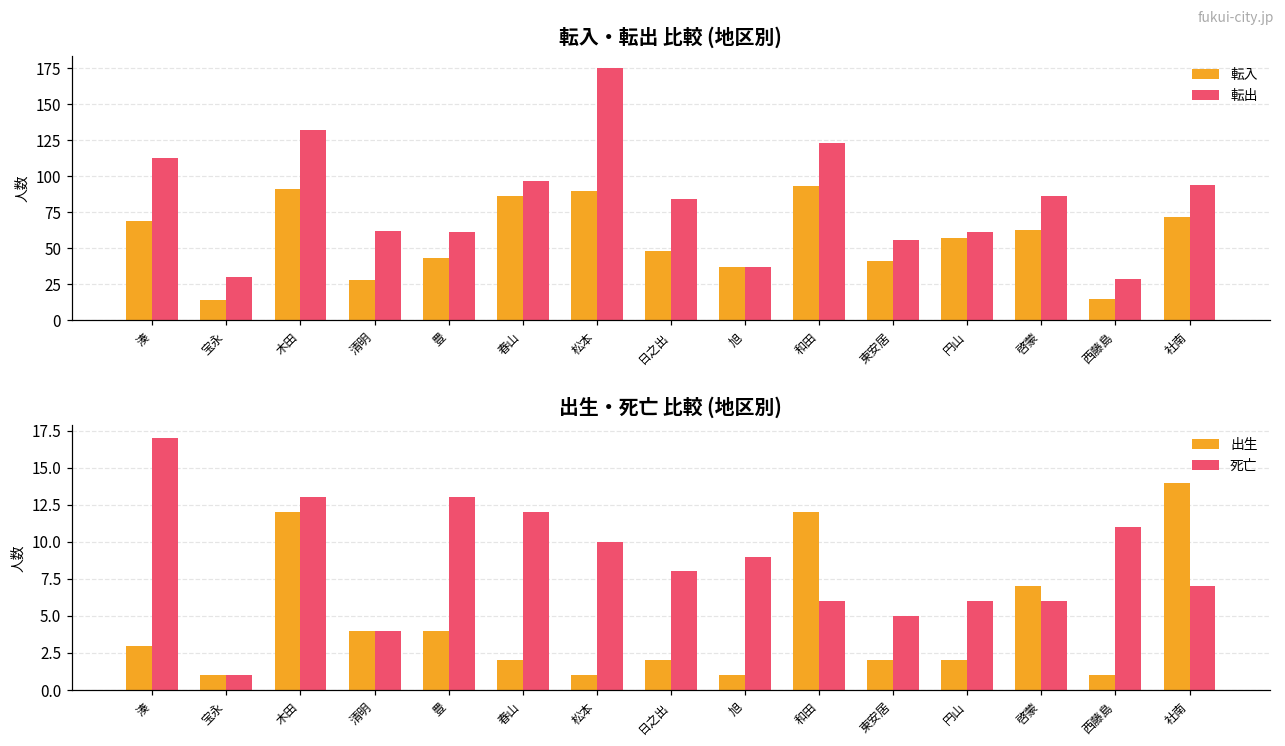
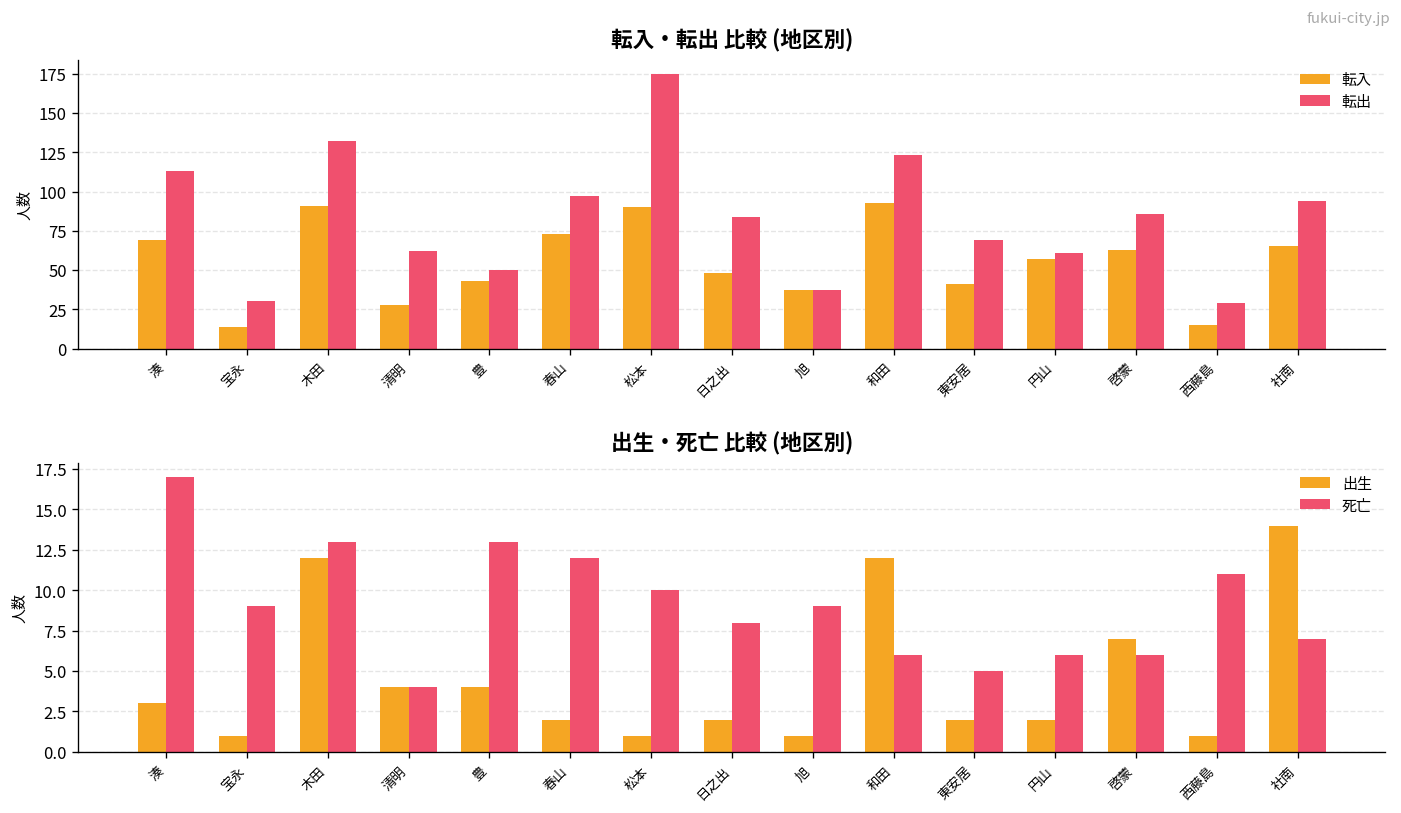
  {
    "転入・転出 比較 (地区別)": {
      "転入": {
        "湊": 69,
        "宝永": 14,
        "木田": 91,
        "清明": 28,
        "豊": 43,
-       "春山": 86,
+       "春山": 73,
        "松本": 90,
        "日之出": 48,
        "旭": 37,
        "和田": 93,
        "東安居": 41,
        "円山": 57,
        "啓蒙": 63,
        "西藤島": 15,
-       "社南": 72
+       "社南": 65
      },
      "転出": {
        "湊": 113,
        "宝永": 30,
        "木田": 132,
        "清明": 62,
-       "豊": 61,
+       "豊": 50,
        "春山": 97,
        "松本": 175,
        "日之出": 84,
        "旭": 37,
        "和田": 123,
-       "東安居": 56,
+       "東安居": 69,
        "円山": 61,
        "啓蒙": 86,
        "西藤島": 29,
        "社南": 94
      }
    },
    "出生・死亡 比較 (地区別)": {
      "出生": {
        "湊": 3,
        "宝永": 1,
        "木田": 12,
        "清明": 4,
        "豊": 4,
        "春山": 2,
        "松本": 1,
        "日之出": 2,
        "旭": 1,
        "和田": 12,
        "東安居": 2,
        "円山": 2,
        "啓蒙": 7,
        "西藤島": 1,
        "社南": 14
      },
      "死亡": {
        "湊": 17,
-       "宝永": 1,
+       "宝永": 9,
        "木田": 13,
        "清明": 4,
        "豊": 13,
        "春山": 12,
        "松本": 10,
        "日之出": 8,
        "旭": 9,
        "和田": 6,
        "東安居": 5,
        "円山": 6,
        "啓蒙": 6,
        "西藤島": 11,
        "社南": 7
      }
    }
  }
